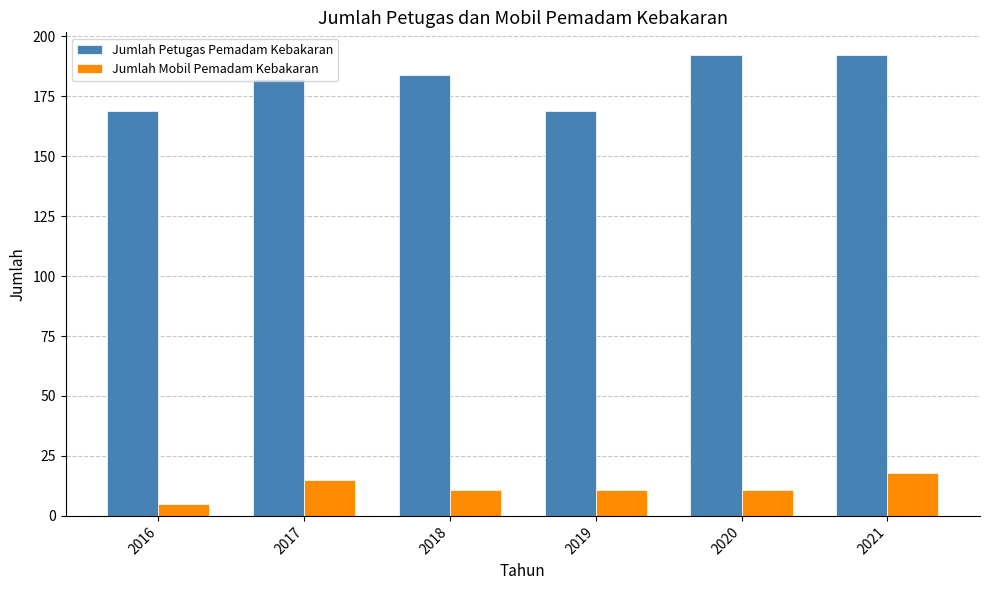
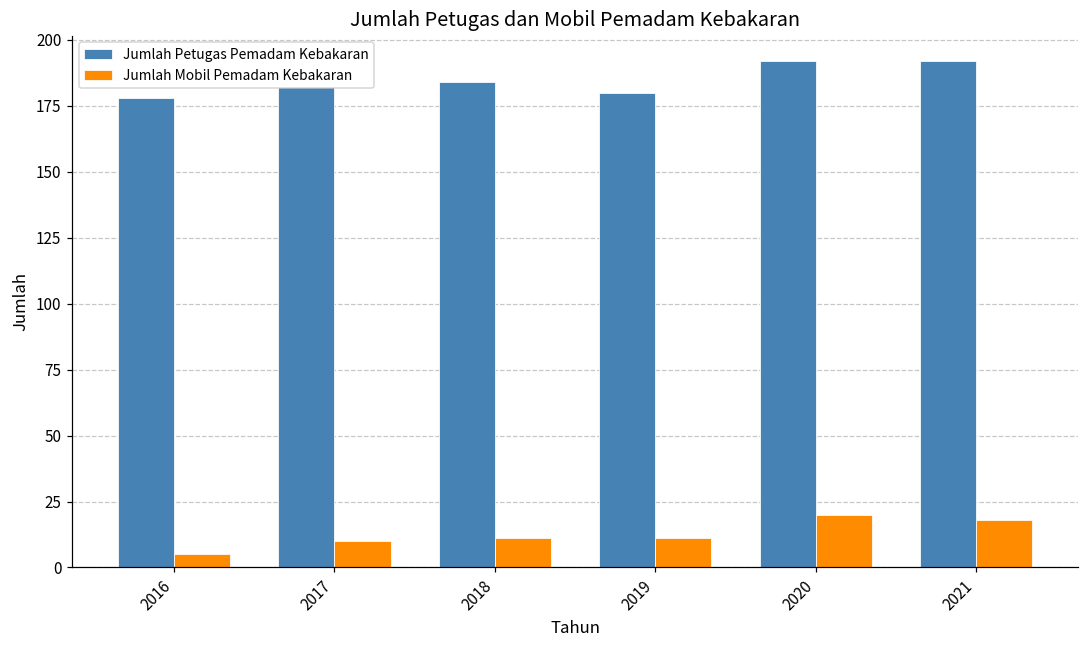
  {
    "Jumlah Petugas Pemadam Kebakaran": {
-     "2016": 169,
+     "2016": 178,
      "2018": 184,
-     "2019": 169,
+     "2019": 180,
      "2020": 192,
      "2021": 192
    },
    "Jumlah Mobil Pemadam Kebakaran": {
      "2016": 5,
-     "2017": 15,
+     "2017": 10,
      "2018": 11,
      "2019": 11,
-     "2020": 11,
+     "2020": 20,
      "2021": 18
    }
  }
